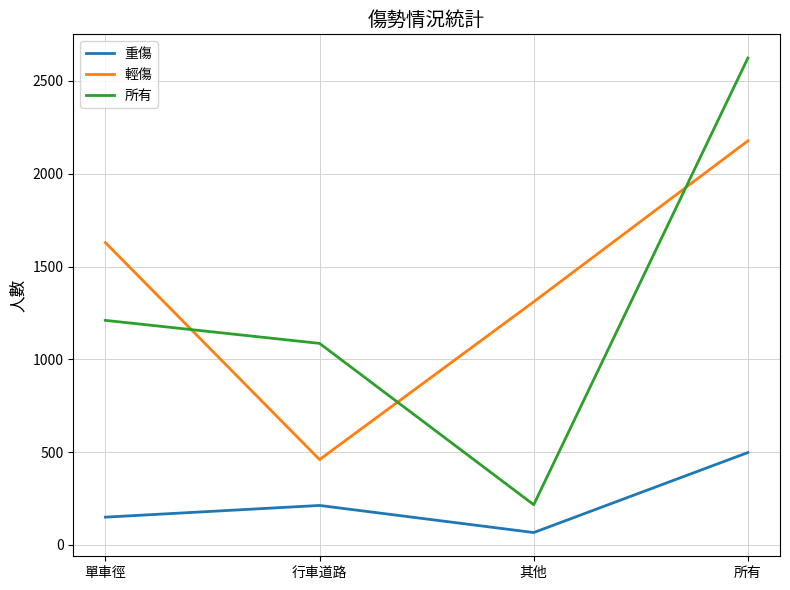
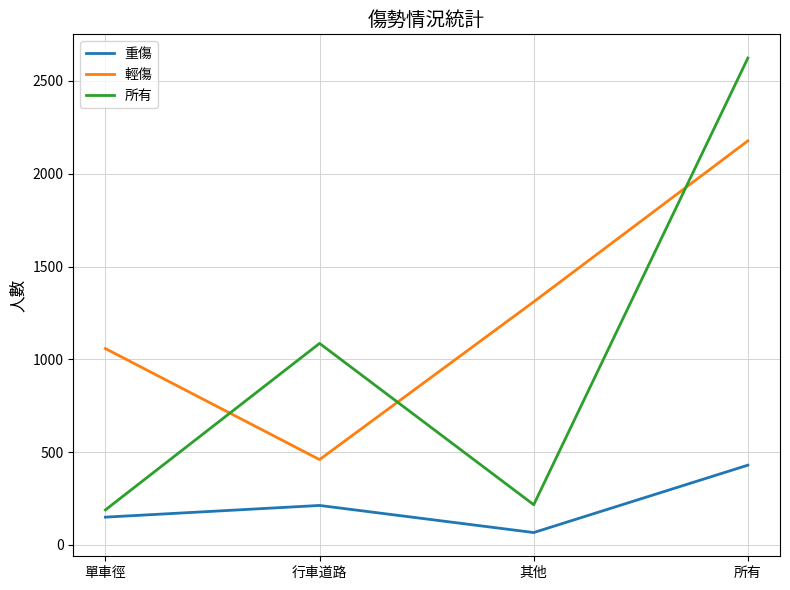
  {
    "重傷": {
      "單車徑": 150,
      "行車道路": 210,
      "其他": 70,
-     "所有": 500
+     "所有": 430
    },
    "輕傷": {
-     "單車徑": 1630,
+     "單車徑": 1060,
      "行車道路": 460,
      "其他": 1310,
      "所有": 2180
    },
    "所有": {
-     "單車徑": 1210,
+     "單車徑": 190,
      "行車道路": 1090,
      "其他": 220,
      "所有": 2620
    }
  }
